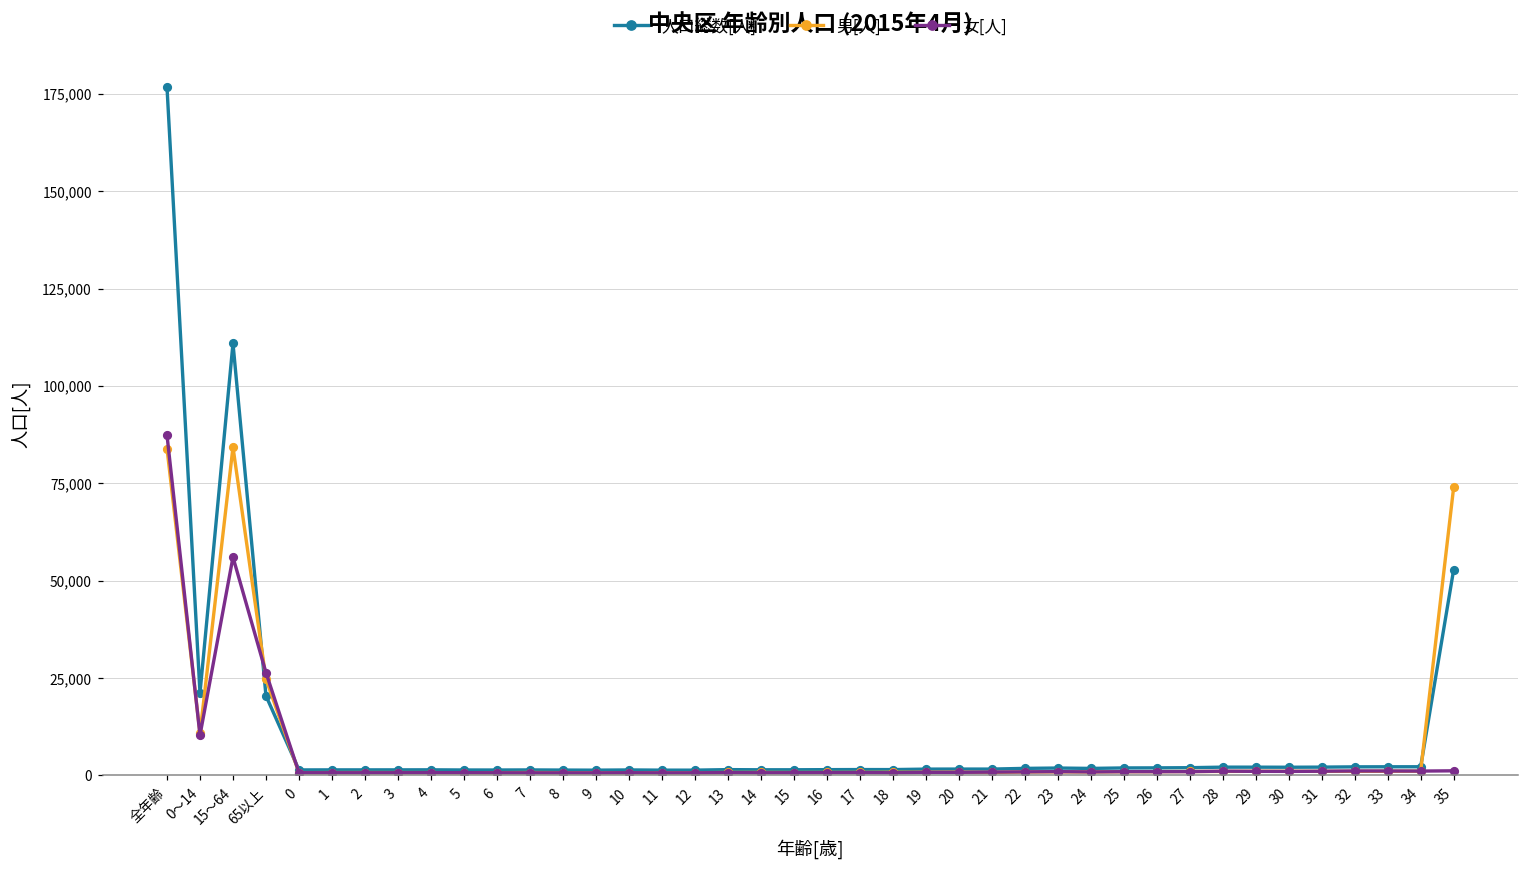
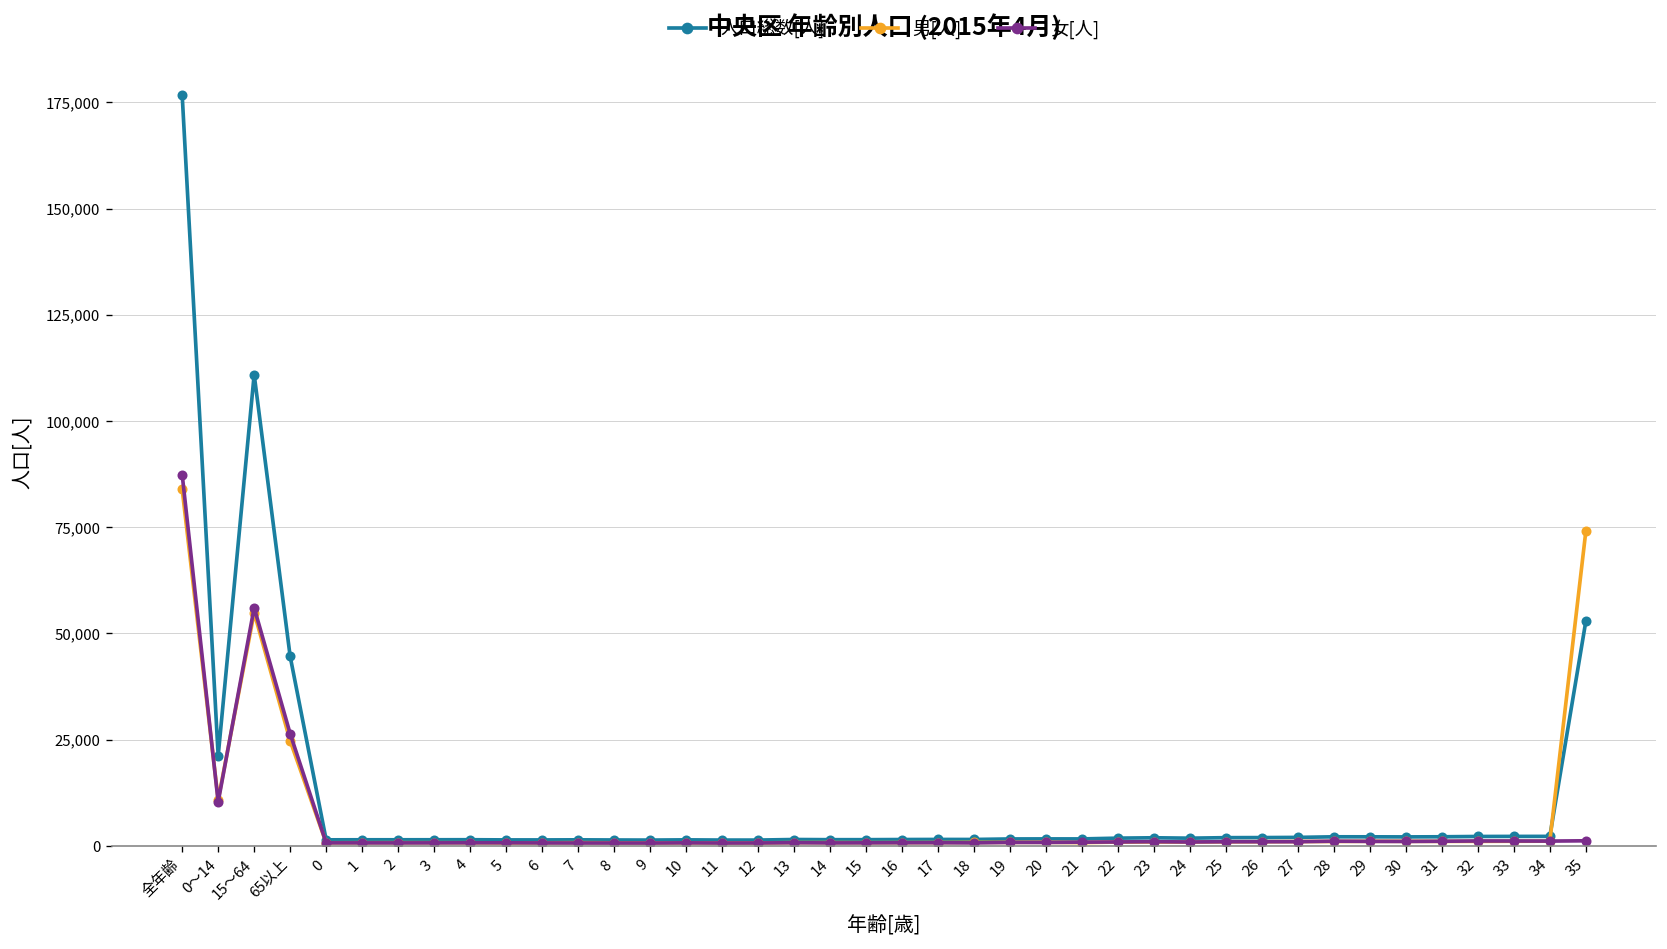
  {
    "人口総数[人]": {
      "全年齢": "177,000",
      "0～14": "21,000",
      "15～64": "111,000",
-     "65以上": "20,000",
+     "65以上": "45,000",
      "4": "1,000",
      "16": "1,000",
      "17": "2,000",
      "19": "2,000",
      "20": "2,000",
      "21": "2,000",
      "22": "2,000",
      "23": "2,000",
      "24": "2,000",
      "25": "2,000",
      "26": "2,000",
      "27": "2,000",
      "28": "2,000",
      "29": "2,000",
      "30": "2,000",
      "31": "2,000",
      "32": "2,000",
      "33": "2,000",
      "34": "2,000",
      "35": "53,000"
    },
    "男[人]": {
      "全年齢": "84,000",
-     "15～64": "84,000",
+     "15～64": "55,000",
      "65以上": "25,000",
      "35": "74,000"
    },
    "女[人]": {
      "全年齢": "87,000",
      "15～64": "56,000",
      "65以上": "26,000",
      "35": "1,000"
    }
  }
